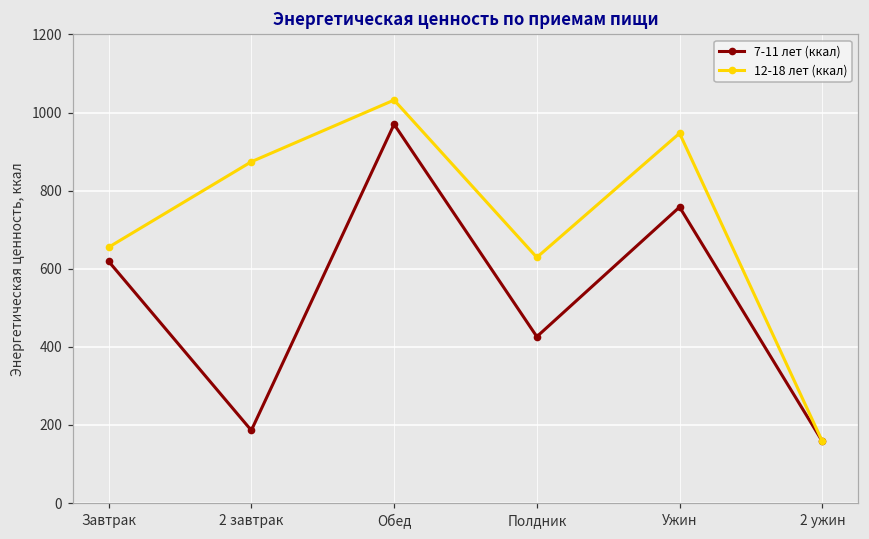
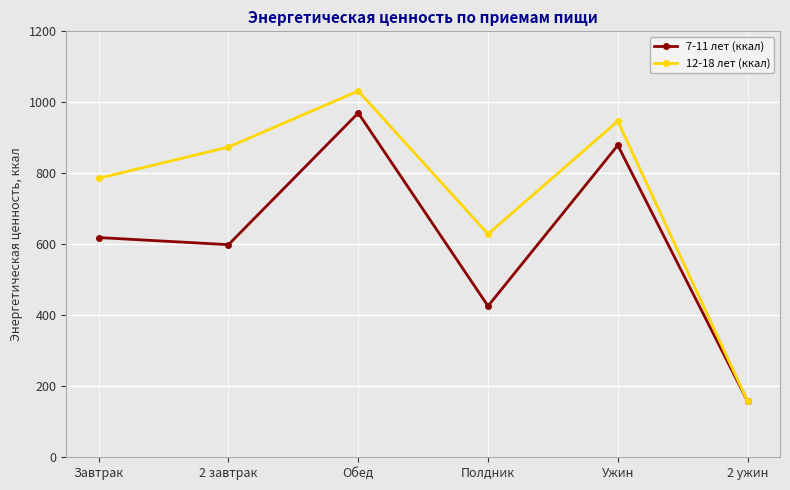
  {
    "7-11 лет (ккал)": {
      "Завтрак": 620,
-     "2 завтрак": 190,
+     "2 завтрак": 600,
      "Обед": 970,
      "Полдник": 430,
-     "Ужин": 760
+     "Ужин": 880
    },
    "12-18 лет (ккал)": {
-     "Завтрак": 660,
+     "Завтрак": 790,
      "2 завтрак": 870,
      "Обед": 1030,
      "Полдник": 630,
      "Ужин": 950
    }
  }
